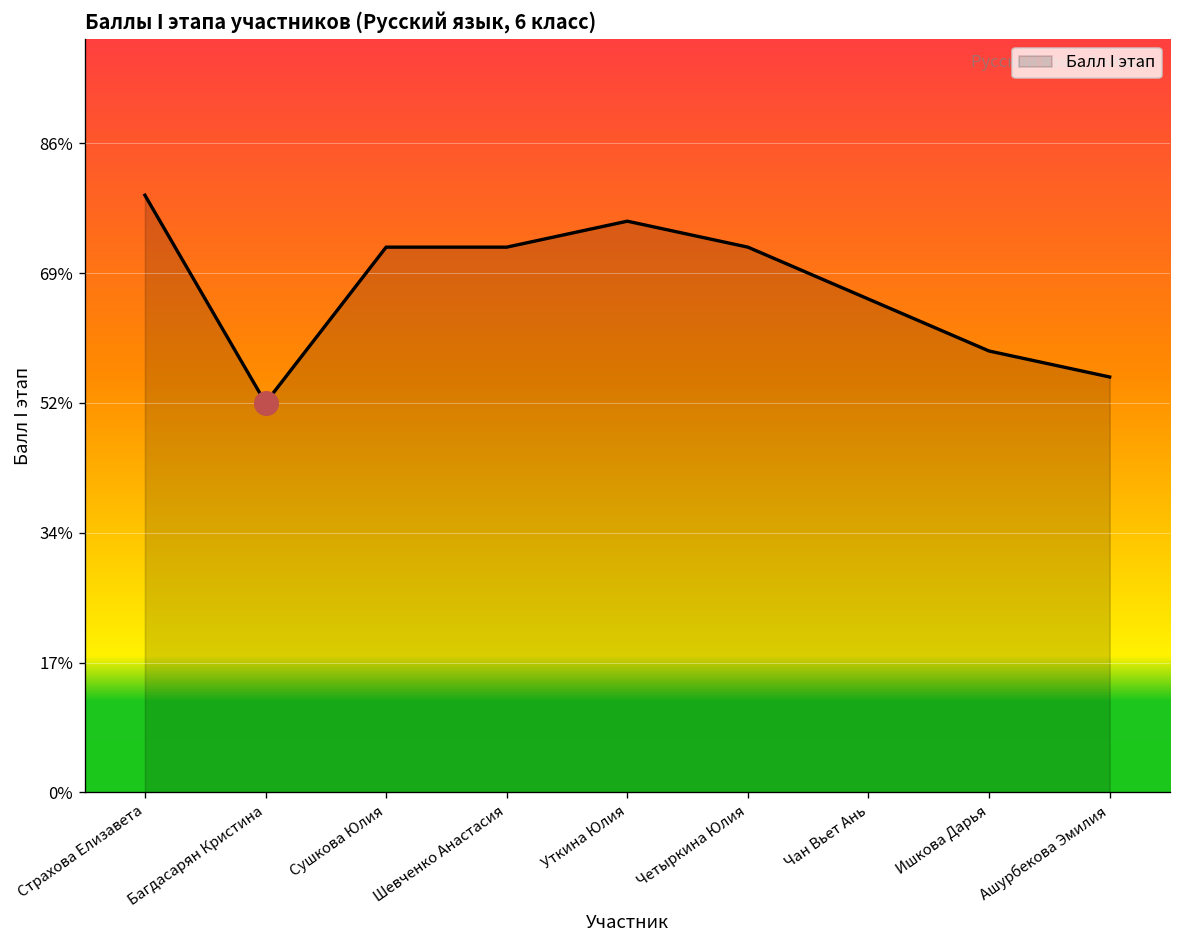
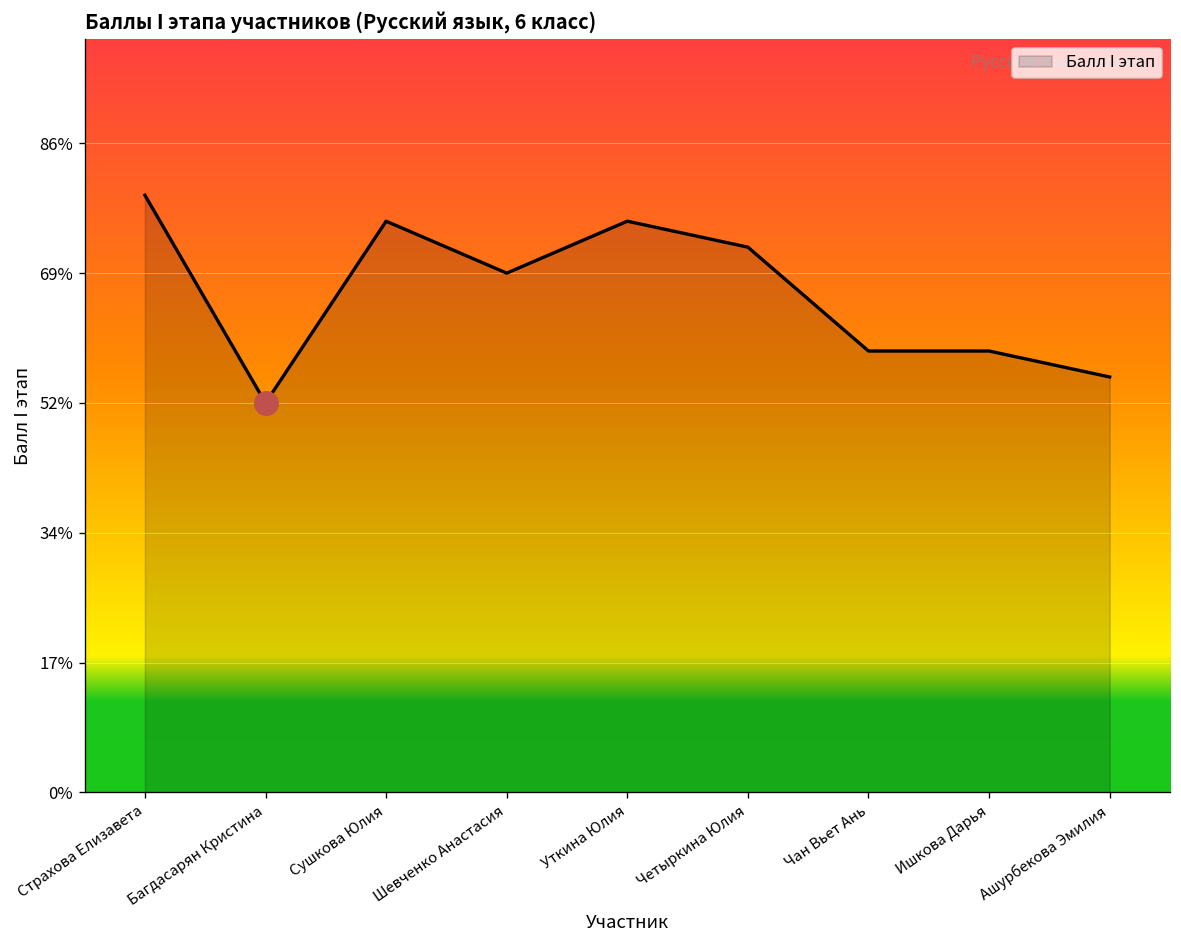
  {
    "Балл I этап": {
      "Страхова Елизавета": "79%",
-     "Сушкова Юлия": "72%",
-     "Шевченко Анастасия": "72%",
+     "Сушкова Юлия": "76%",
+     "Шевченко Анастасия": "69%",
      "Уткина Юлия": "76%",
      "Четыркина Юлия": "72%",
-     "Чан Вьет Ань": "65%",
+     "Чан Вьет Ань": "58%",
      "Ишкова Дарья": "58%",
      "Ашурбекова Эмилия": "55%"
    }
  }
